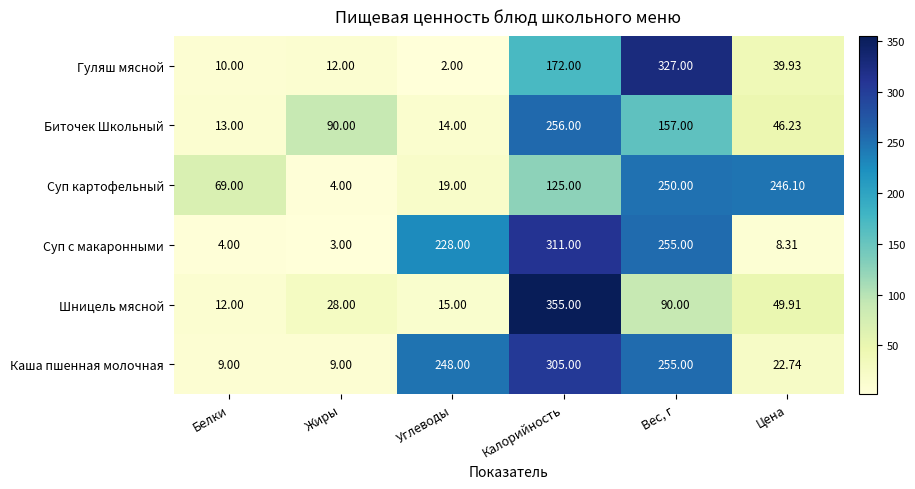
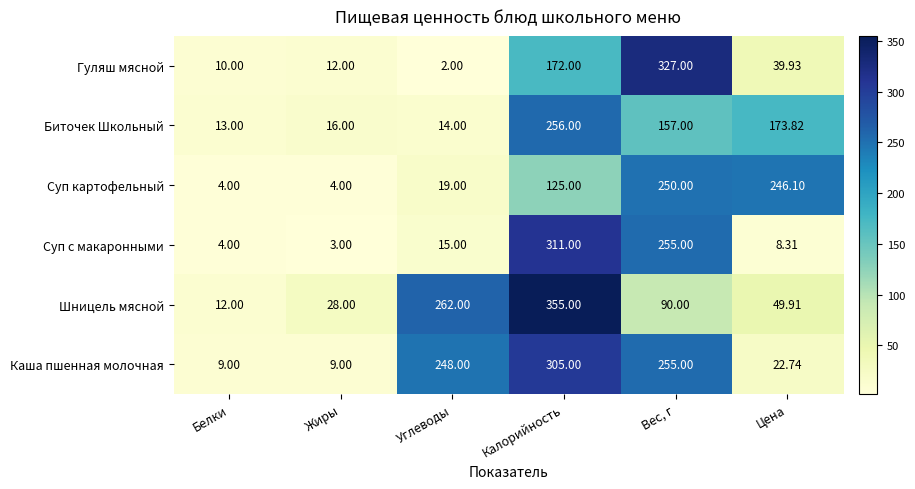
  {
    "Гуляш мясной": {
      "Белки": 10.00,
      "Жиры": 12.00,
      "Углеводы": 2.00,
      "Калорийность": 172.00,
      "Вес, г": 327.00,
      "Цена": 39.93
    },
    "Биточек Школьный": {
      "Белки": 13.00,
-     "Жиры": 90.00,
+     "Жиры": 16.00,
      "Углеводы": 14.00,
      "Калорийность": 256.00,
      "Вес, г": 157.00,
-     "Цена": 46.23
+     "Цена": 173.82
    },
    "Суп картофельный": {
-     "Белки": 69.00,
+     "Белки": 4.00,
      "Жиры": 4.00,
      "Углеводы": 19.00,
      "Калорийность": 125.00,
      "Вес, г": 250.00,
      "Цена": 246.10
    },
    "Суп с макаронными": {
      "Белки": 4.00,
      "Жиры": 3.00,
-     "Углеводы": 228.00,
+     "Углеводы": 15.00,
      "Калорийность": 311.00,
      "Вес, г": 255.00,
      "Цена": 8.31
    },
    "Шницель мясной": {
      "Белки": 12.00,
      "Жиры": 28.00,
-     "Углеводы": 15.00,
+     "Углеводы": 262.00,
      "Калорийность": 355.00,
      "Вес, г": 90.00,
      "Цена": 49.91
    },
    "Каша пшенная молочная": {
      "Белки": 9.00,
      "Жиры": 9.00,
      "Углеводы": 248.00,
      "Калорийность": 305.00,
      "Вес, г": 255.00,
      "Цена": 22.74
    }
  }
